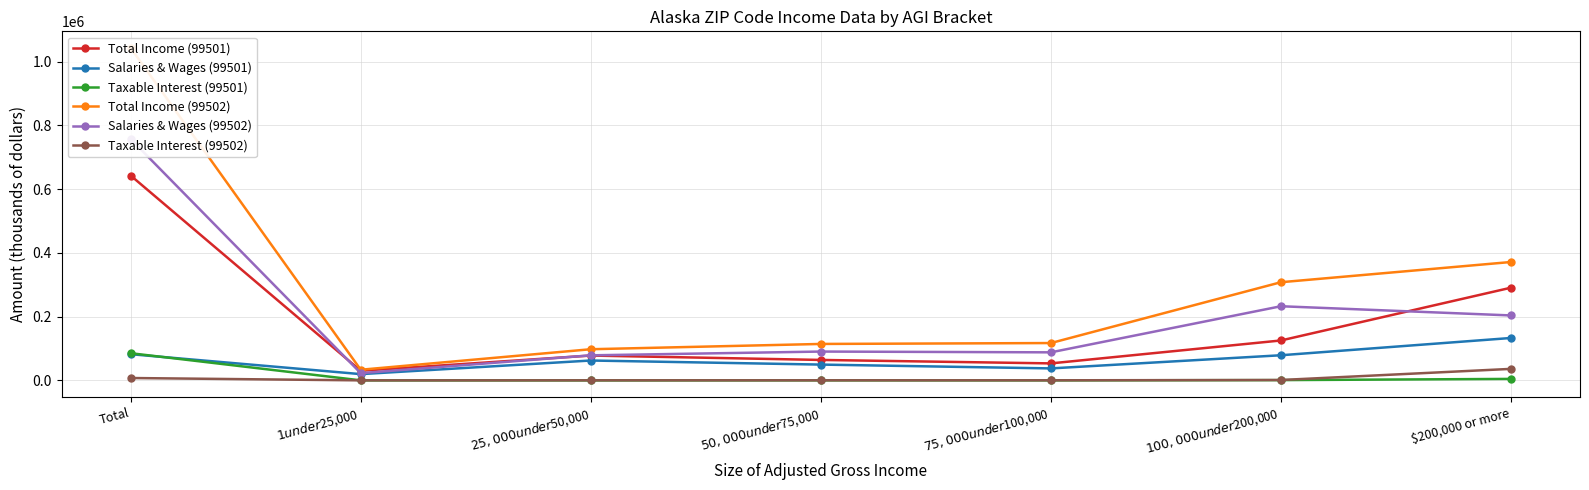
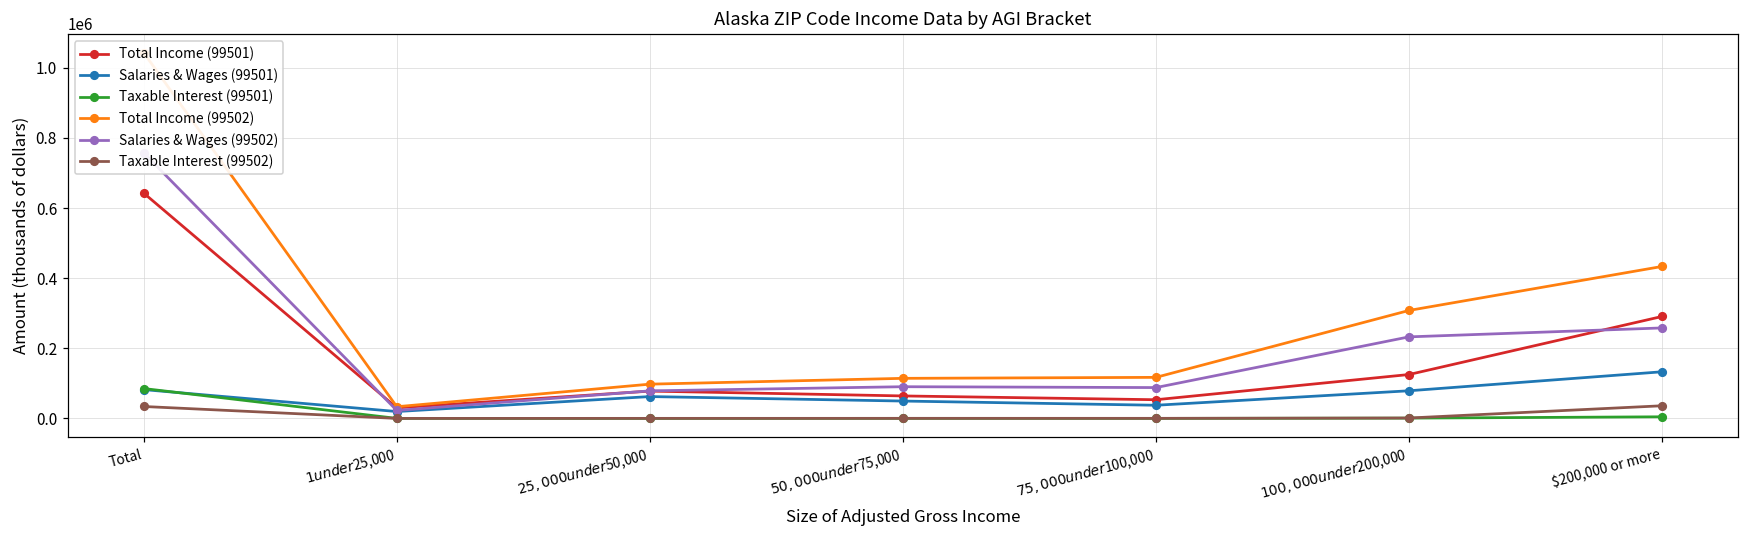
  {
    "Total Income (99501)": {
      "Total": 640000,
      "$200,000 or more": 290000
    },
    "Salaries & Wages (99501)": {
      "$200,000 or more": 130000
    },
    "Taxable Interest (99501)": {
      "$200,000 or more": 0
    },
    "Total Income (99502)": {
-     "$200,000 or more": 370000
+     "$200,000 or more": 430000
    },
    "Salaries & Wages (99502)": {
-     "$200,000 or more": 200000
+     "$200,000 or more": 260000
    },
    "Taxable Interest (99502)": {
-     "Total": 10000,
+     "Total": 30000,
      "$200,000 or more": 40000
    }
  }
